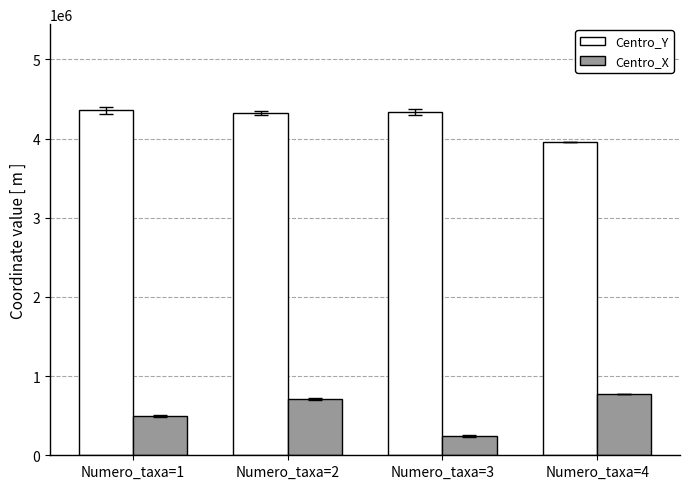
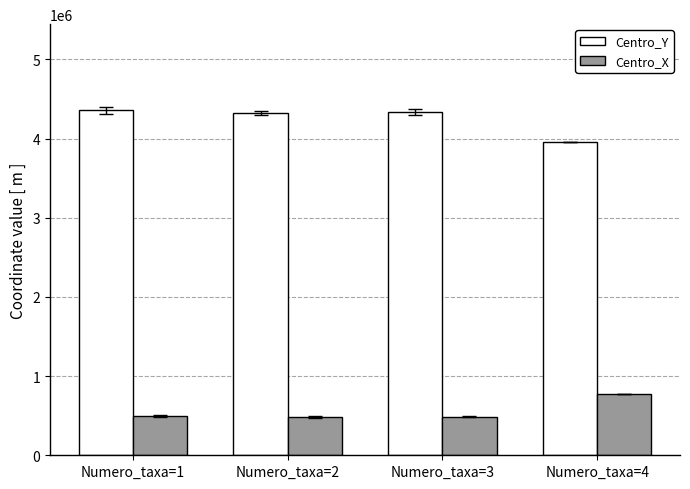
  {
    "Centro_Y": {
      "Numero_taxa=1": 4400000,
      "Numero_taxa=2": 4300000,
      "Numero_taxa=3": 4300000,
      "Numero_taxa=4": 4000000
    },
    "Centro_X": {
      "Numero_taxa=1": 500000,
-     "Numero_taxa=2": 700000,
-     "Numero_taxa=3": 200000,
+     "Numero_taxa=2": 500000,
+     "Numero_taxa=3": 500000,
      "Numero_taxa=4": 800000
    }
  }
